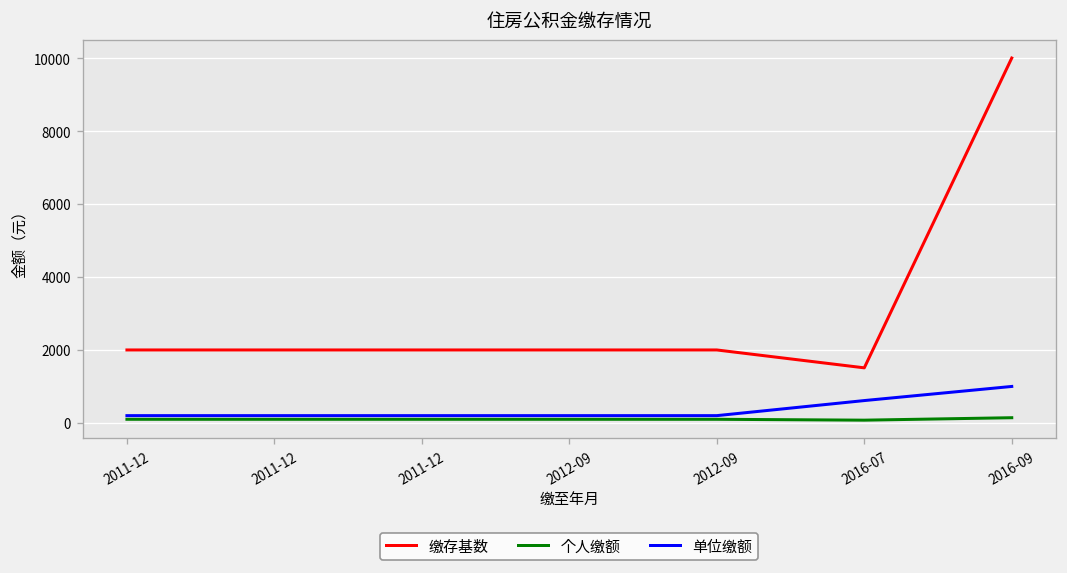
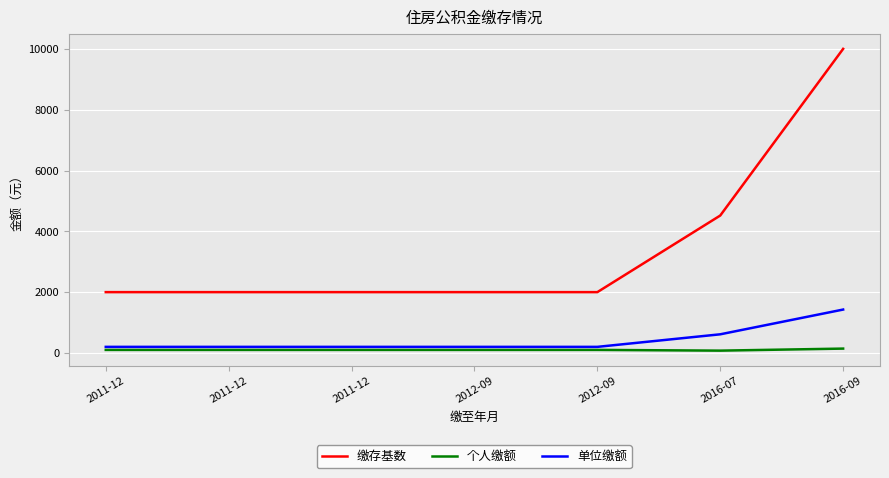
  {
    "缴存基数": {
-     "2016-07": 1500,
+     "2016-07": 4500,
      "2016-09": 10000
    },
    "个人缴额": {
      "2016-07": 100,
      "2016-09": 100
    },
    "单位缴额": {
      "2016-07": 600,
-     "2016-09": 1000
+     "2016-09": 1400
    }
  }
